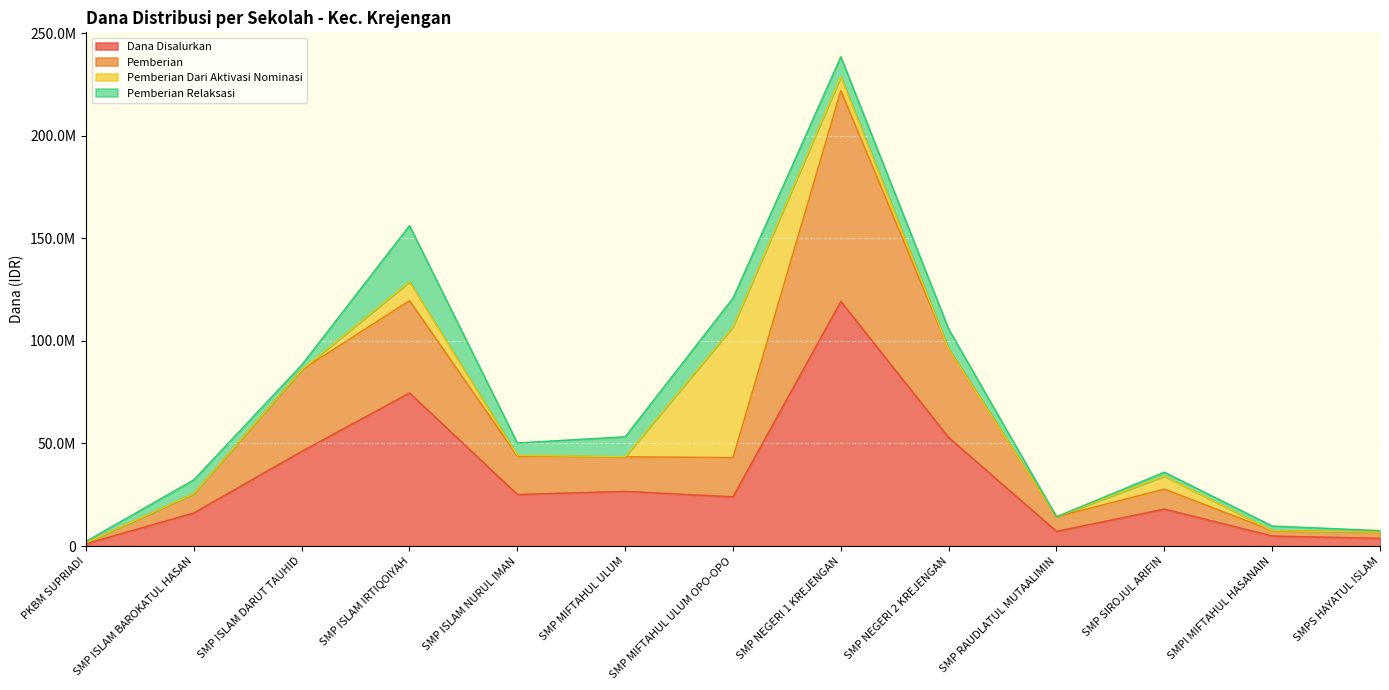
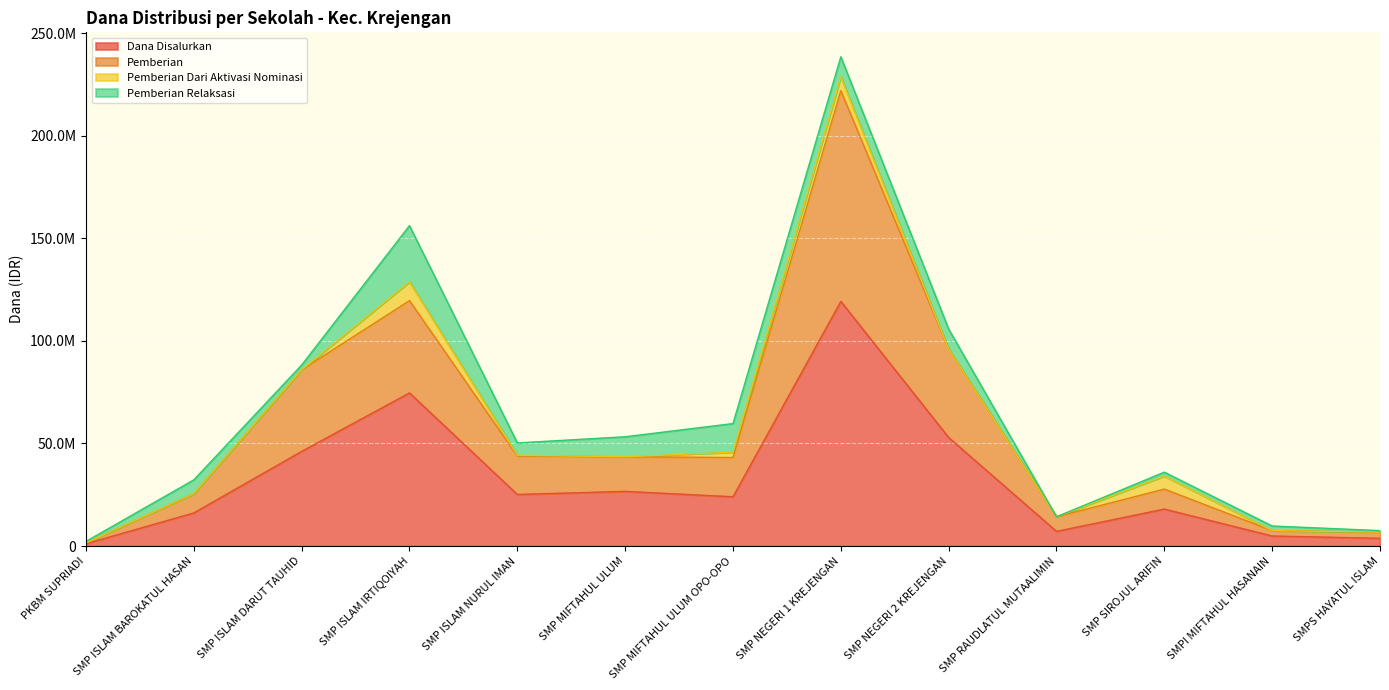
  {
    "Pemberian Dari Aktivasi Nominasi": {
      "SMP ISLAM IRTIQOIYAH": 9000000,
-     "SMP MIFTAHUL ULUM OPO-OPO": 64000000,
+     "SMP MIFTAHUL ULUM OPO-OPO": 3000000,
      "SMP NEGERI 1 KREJENGAN": 7000000,
      "SMP SIROJUL ARIFIN": 6000000
    },
    "Pemberian Relaksasi": {
      "SMP ISLAM BAROKATUL HASAN": 7000000,
      "SMP ISLAM DARUT TAUHID": 2000000,
      "SMP ISLAM IRTIQOIYAH": 27000000,
      "SMP ISLAM NURUL IMAN": 6000000,
      "SMP MIFTAHUL ULUM": 10000000,
      "SMP MIFTAHUL ULUM OPO-OPO": 14000000,
      "SMP NEGERI 1 KREJENGAN": 10000000,
      "SMP NEGERI 2 KREJENGAN": 10000000,
      "SMP SIROJUL ARIFIN": 2000000,
      "SMPI MIFTAHUL HASANAIN": 2000000
    }
  }
